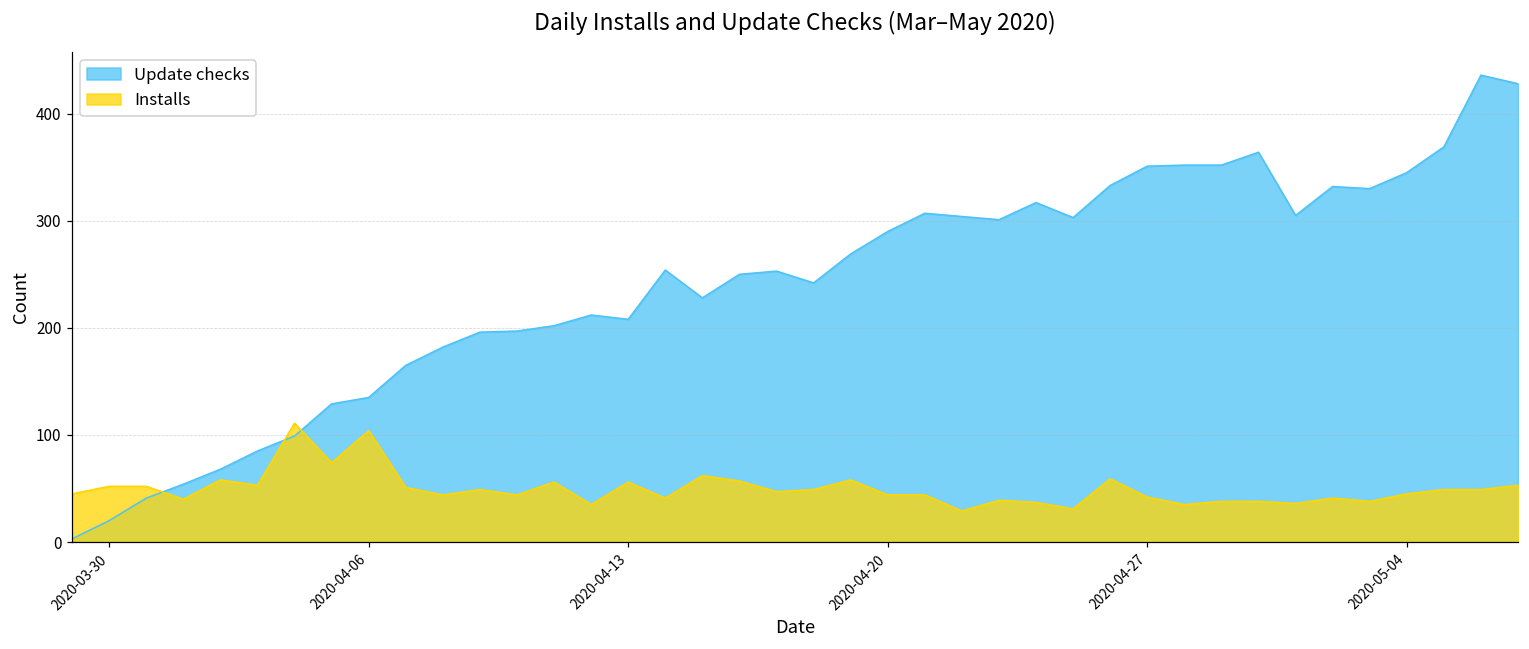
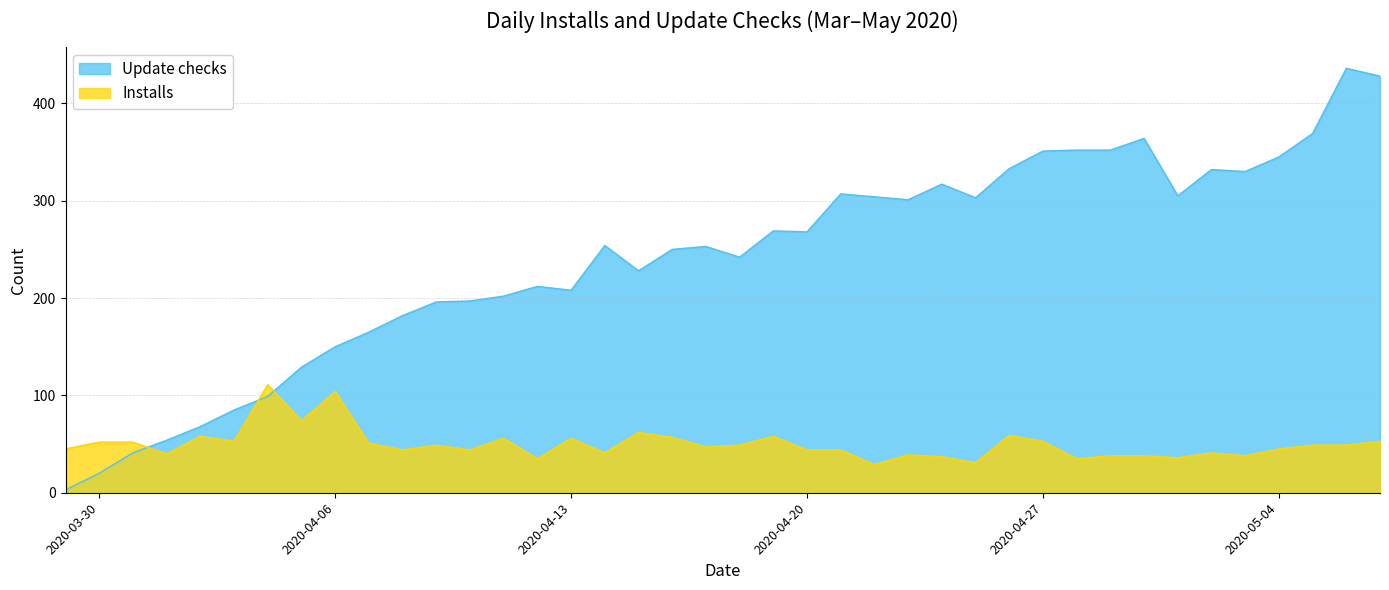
  {
    "Update checks": {
      "2020-03-30": 20,
-     "2020-04-06": 140,
+     "2020-04-06": 150,
      "2020-04-13": 210,
-     "2020-04-20": 290,
+     "2020-04-20": 270,
      "2020-04-27": 350,
      "2020-05-04": 350
    },
    "Installs": {
      "2020-03-30": 50,
      "2020-04-06": 100,
      "2020-04-13": 60,
      "2020-04-20": 40,
-     "2020-04-27": 40,
+     "2020-04-27": 50,
      "2020-05-04": 50
    }
  }
